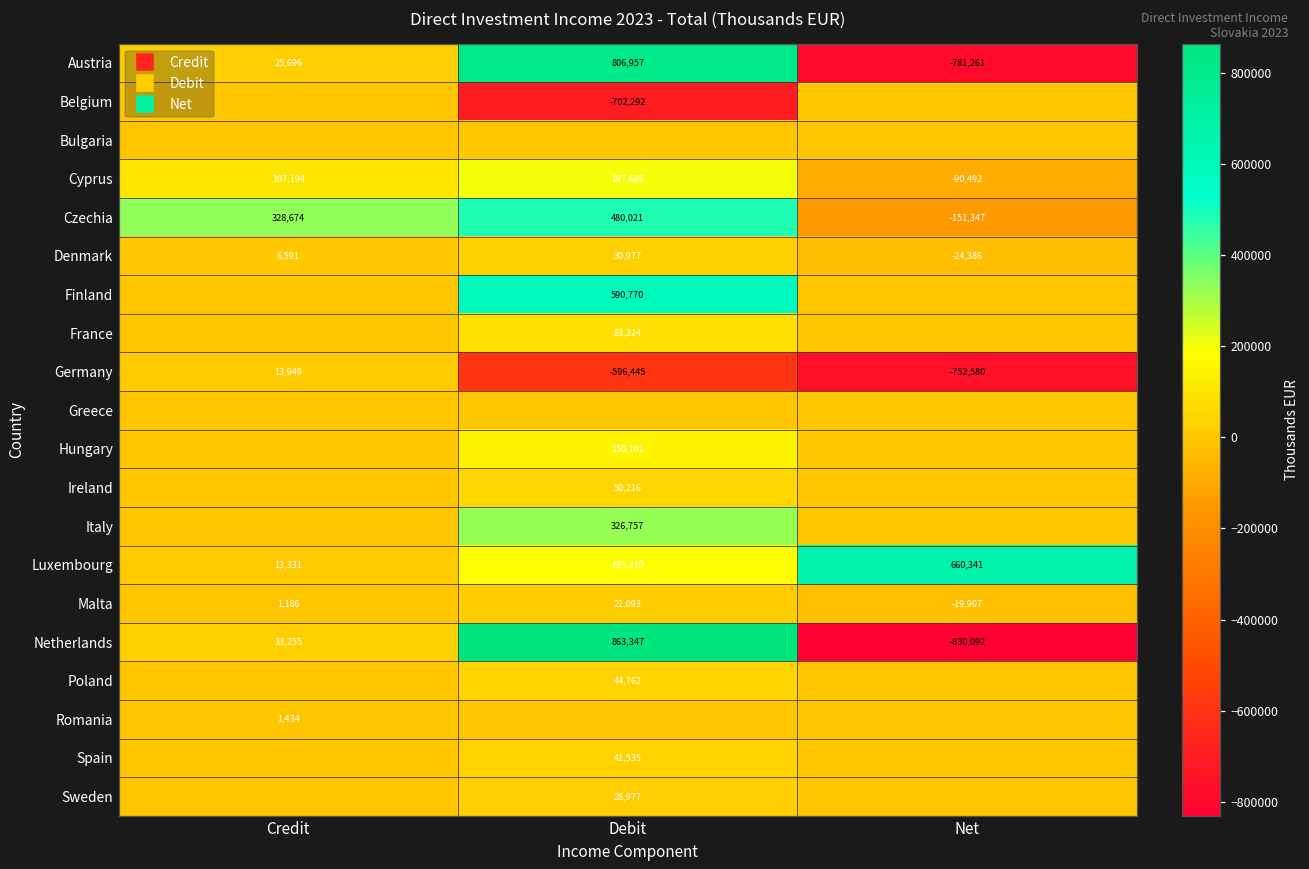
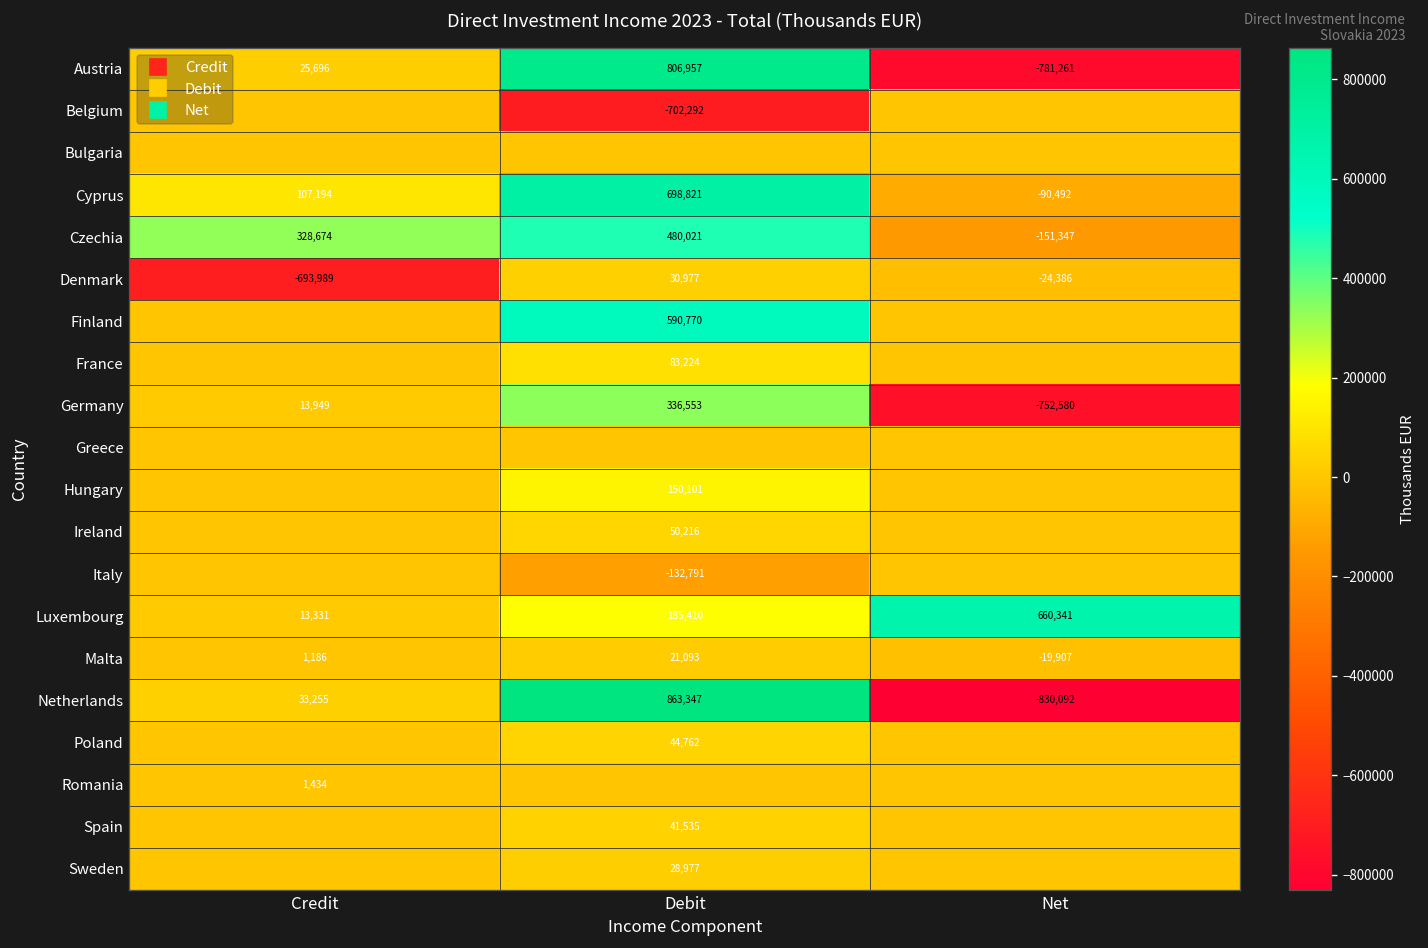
  {
    "Austria": {
      "Credit": "25,696",
      "Debit": "806,957",
      "Net": "-781,261"
    },
    "Belgium": {
      "Debit": "-702,292"
    },
    "Cyprus": {
      "Credit": "107,194",
-     "Debit": "197,686",
+     "Debit": "698,821",
      "Net": "-90,492"
    },
    "Czechia": {
      "Credit": "328,674",
      "Debit": "480,021",
      "Net": "-151,347"
    },
    "Denmark": {
-     "Credit": "6,591",
+     "Credit": "-693,989",
      "Debit": "30,977",
      "Net": "-24,386"
    },
    "Finland": {
      "Debit": "590,770"
    },
    "France": {
      "Debit": "83,224"
    },
    "Germany": {
      "Credit": "13,949",
-     "Debit": "-596,445",
+     "Debit": "336,553",
      "Net": "-752,580"
    },
    "Hungary": {
      "Debit": "150,101"
    },
    "Ireland": {
      "Debit": "50,216"
    },
    "Italy": {
-     "Debit": "326,757"
+     "Debit": "-132,791"
    },
    "Luxembourg": {
      "Credit": "13,331",
      "Debit": "185,410",
      "Net": "660,341"
    },
    "Malta": {
      "Credit": "1,186",
      "Debit": "21,093",
      "Net": "-19,907"
    },
    "Netherlands": {
      "Credit": "33,255",
      "Debit": "863,347",
      "Net": "-830,092"
    },
    "Poland": {
      "Debit": "44,762"
    },
    "Romania": {
      "Credit": "1,434"
    },
    "Spain": {
      "Debit": "41,535"
    },
    "Sweden": {
      "Debit": "28,977"
    }
  }
